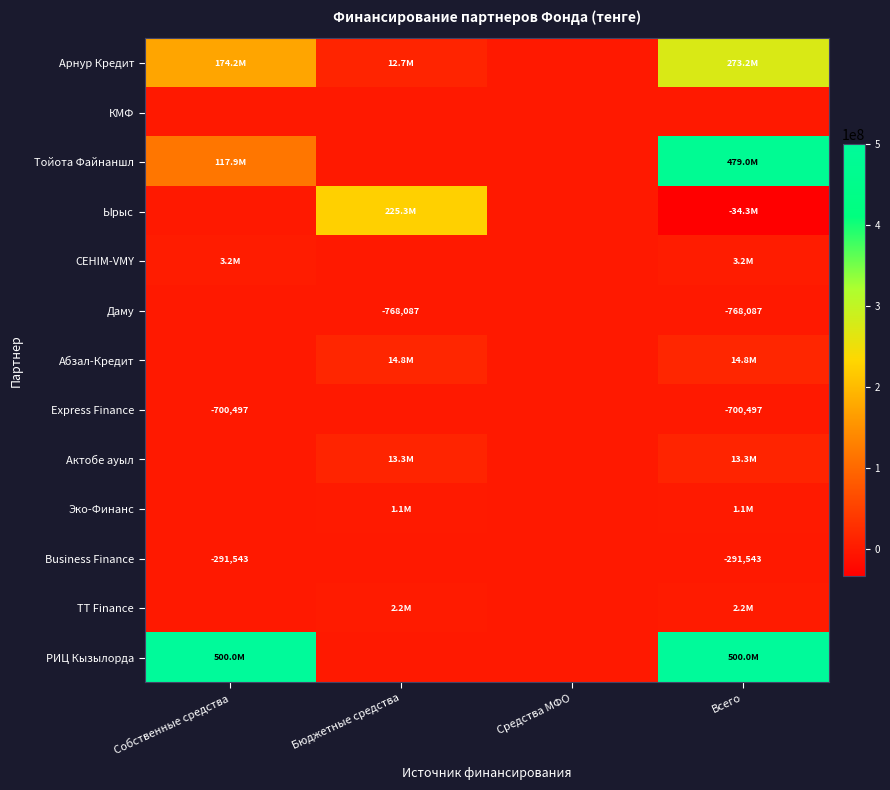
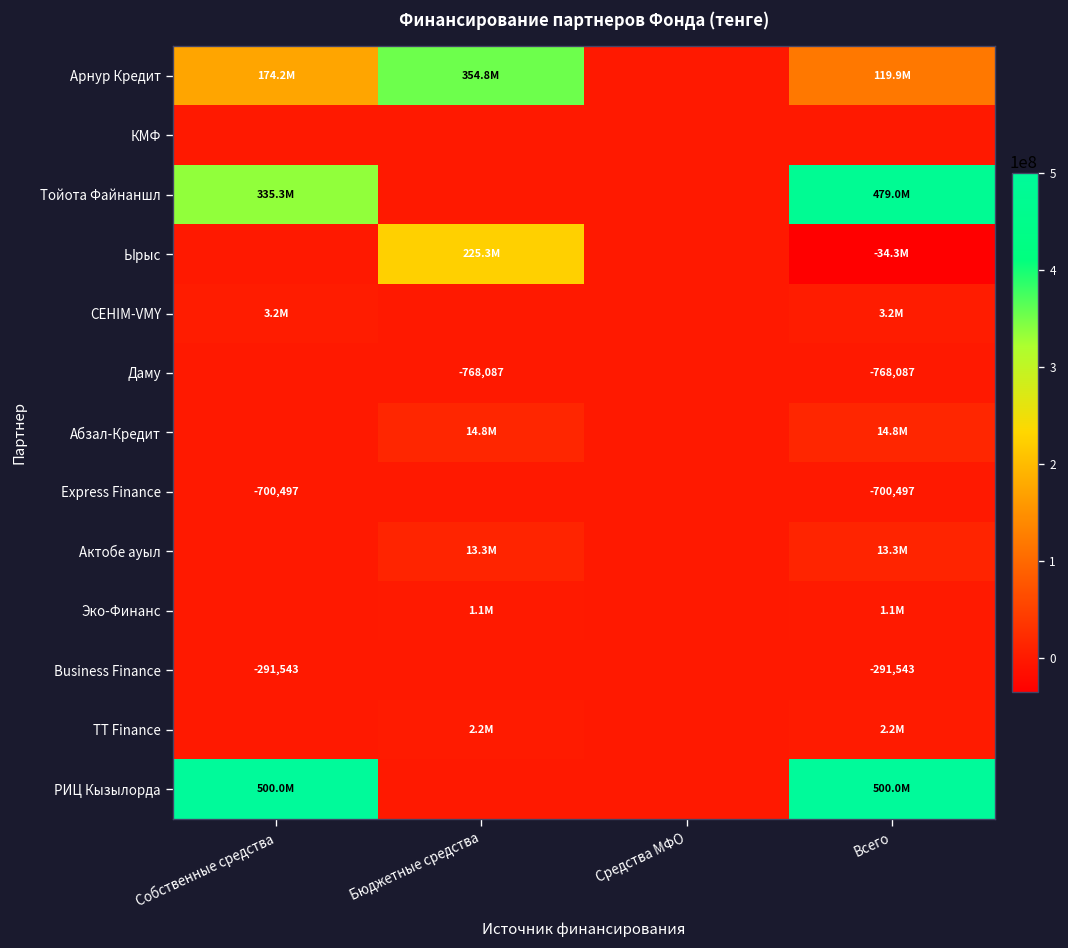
  {
    "Арнур Кредит": {
      "Собственные средства": "174.2M",
-     "Бюджетные средства": "12.7M",
-     "Всего": "273.2M"
+     "Бюджетные средства": "354.8M",
+     "Всего": "119.9M"
    },
    "Тойота Файнаншл": {
-     "Собственные средства": "117.9M",
+     "Собственные средства": "335.3M",
      "Всего": "479.0M"
    },
    "Ырыс": {
      "Бюджетные средства": "225.3M",
      "Всего": "-34.3M"
    },
    "СЕНIМ-VMY": {
      "Собственные средства": "3.2M",
      "Всего": "3.2M"
    },
    "Даму": {
      "Бюджетные средства": "-768,087",
      "Всего": "-768,087"
    },
    "Абзал-Кредит": {
      "Бюджетные средства": "14.8M",
      "Всего": "14.8M"
    },
    "Express Finance": {
      "Собственные средства": "-700,497",
      "Всего": "-700,497"
    },
    "Актобе ауыл": {
      "Бюджетные средства": "13.3M",
      "Всего": "13.3M"
    },
    "Эко-Финанс": {
      "Бюджетные средства": "1.1M",
      "Всего": "1.1M"
    },
    "Business Finance": {
      "Собственные средства": "-291,543",
      "Всего": "-291,543"
    },
    "TT Finance": {
      "Бюджетные средства": "2.2M",
      "Всего": "2.2M"
    },
    "РИЦ Кызылорда": {
      "Собственные средства": "500.0M",
      "Всего": "500.0M"
    }
  }
